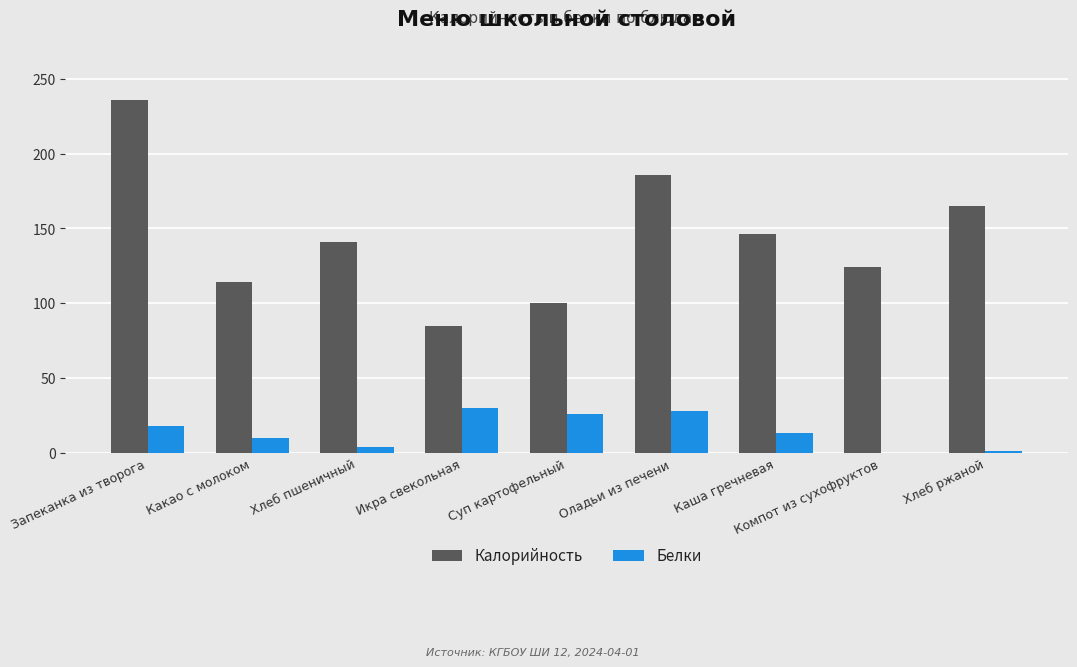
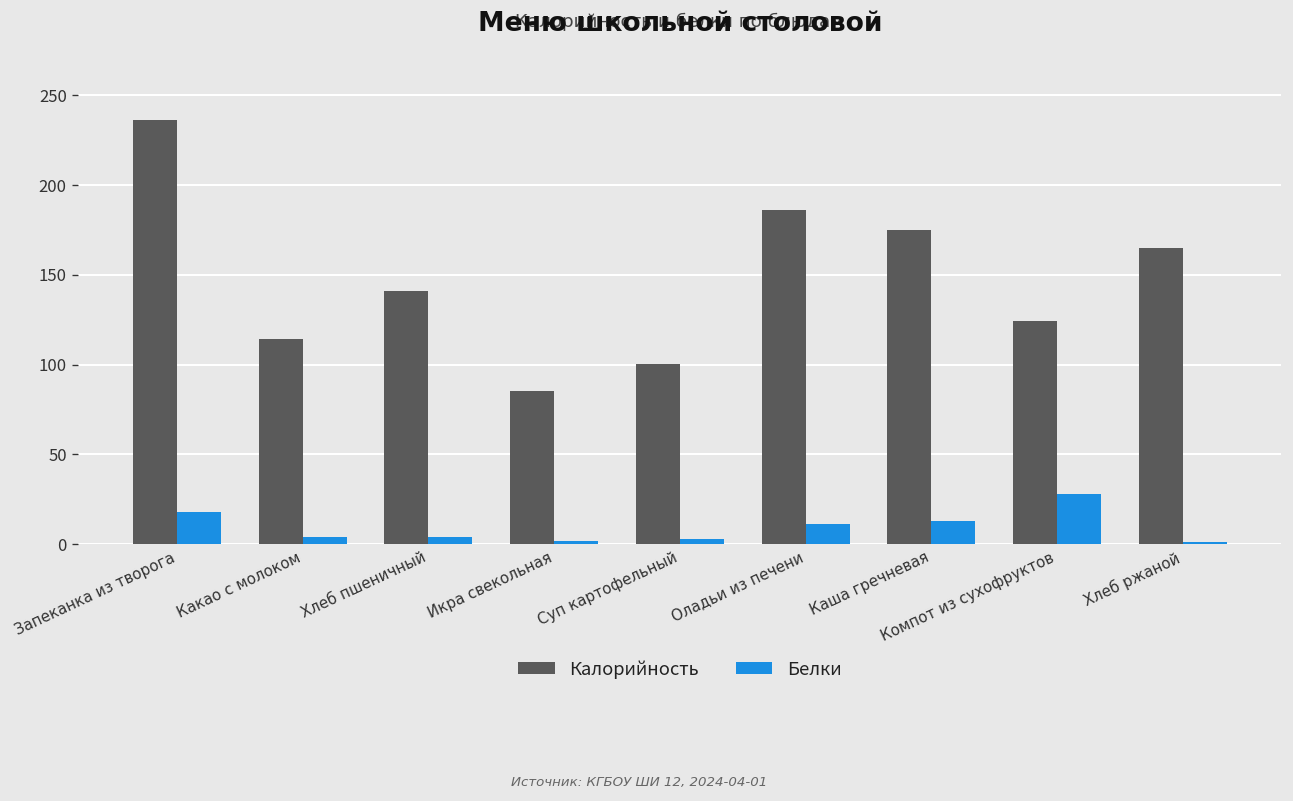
  {
    "Калорийность": {
      "Запеканка из творога": 236,
      "Какао с молоком": 114,
      "Хлеб пшеничный": 141,
      "Икра свекольная": 85,
      "Суп картофельный": 101,
      "Оладьи из печени": 186,
-     "Каша гречневая": 146,
+     "Каша гречневая": 175,
      "Компот из сухофруктов": 124,
      "Хлеб ржаной": 165
    },
    "Белки": {
      "Запеканка из творога": 18,
-     "Какао с молоком": 10,
+     "Какао с молоком": 4,
      "Хлеб пшеничный": 4,
-     "Икра свекольная": 30,
-     "Суп картофельный": 26,
-     "Оладьи из печени": 28,
+     "Икра свекольная": 2,
+     "Суп картофельный": 3,
+     "Оладьи из печени": 11,
      "Каша гречневая": 13,
-     "Компот из сухофруктов": 0
+     "Компот из сухофруктов": 28
    }
  }
